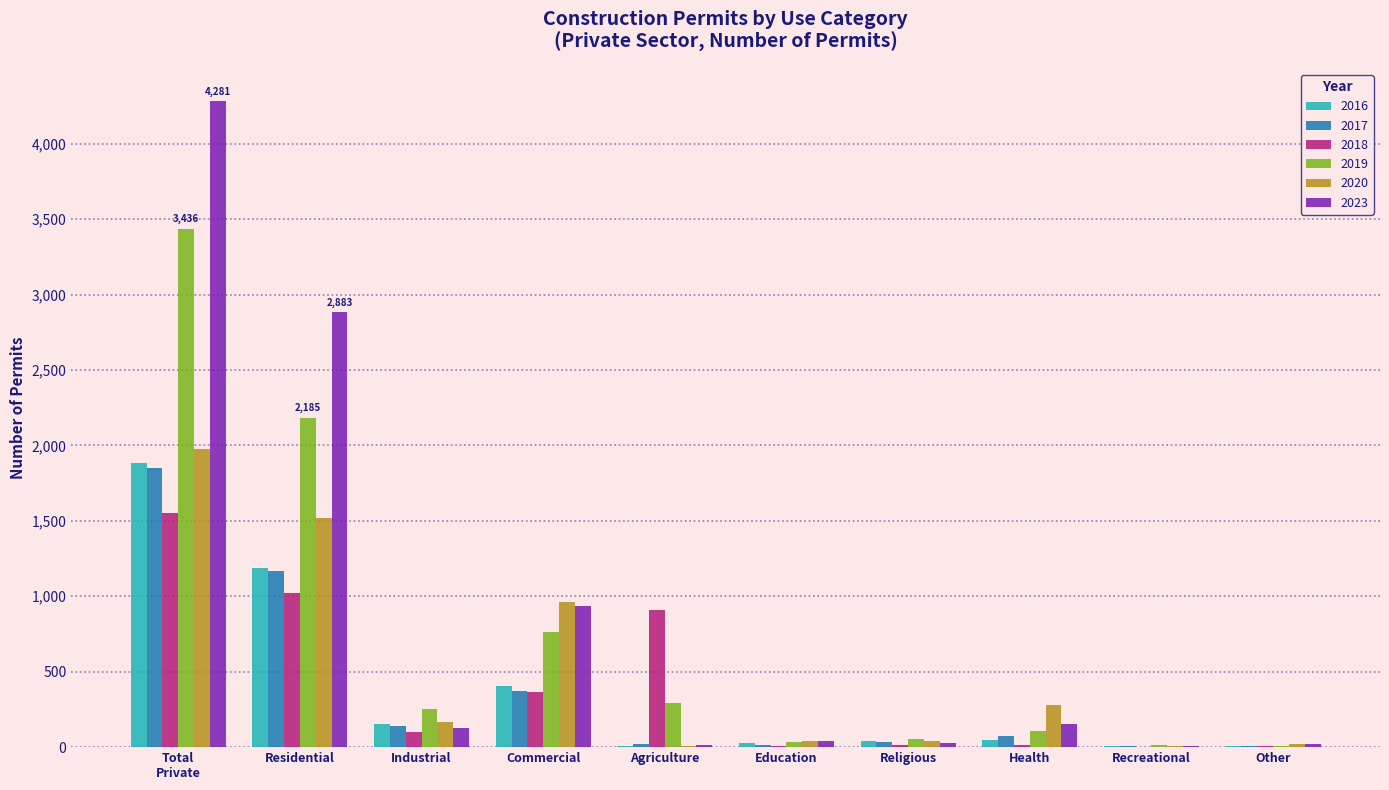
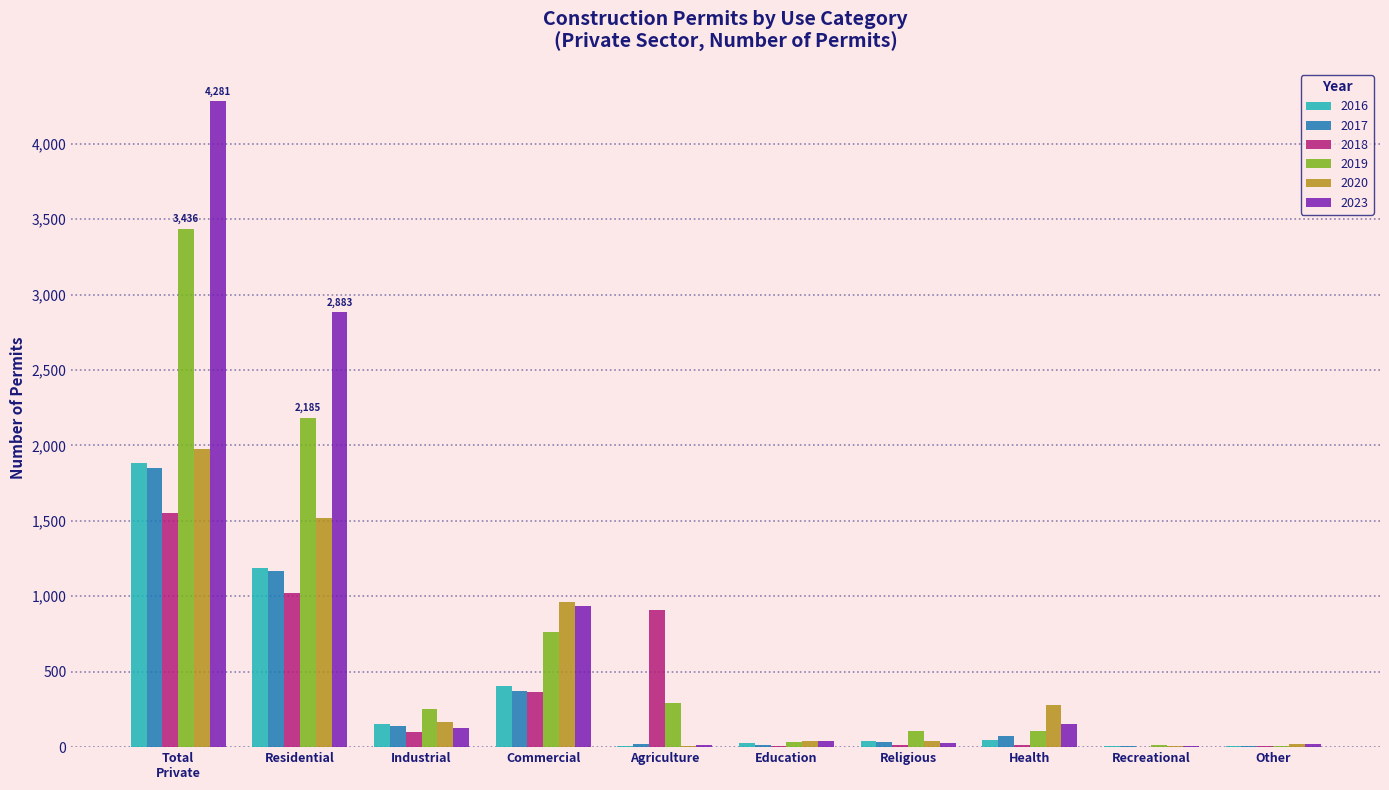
  {
    "2018": {
      "Total Private": "1,550",
      "Residential": "1,020",
      "Industrial": "100",
      "Commercial": "360",
      "Agriculture": "910",
      "Health": "20"
    },
    "2019": {
      "Industrial": "250",
      "Commercial": "760",
      "Agriculture": "290",
      "Education": "40",
-     "Religious": "60",
+     "Religious": "110",
      "Health": "110"
    },
    "2020": {
      "Total Private": "1,980",
      "Residential": "1,520",
      "Industrial": "170",
      "Commercial": "960",
      "Education": "40",
      "Religious": "40",
      "Health": "280",
      "Other": "20"
    },
    "2023": {
      "Total Private": "4,281",
      "Residential": "2,883"
    }
  }
